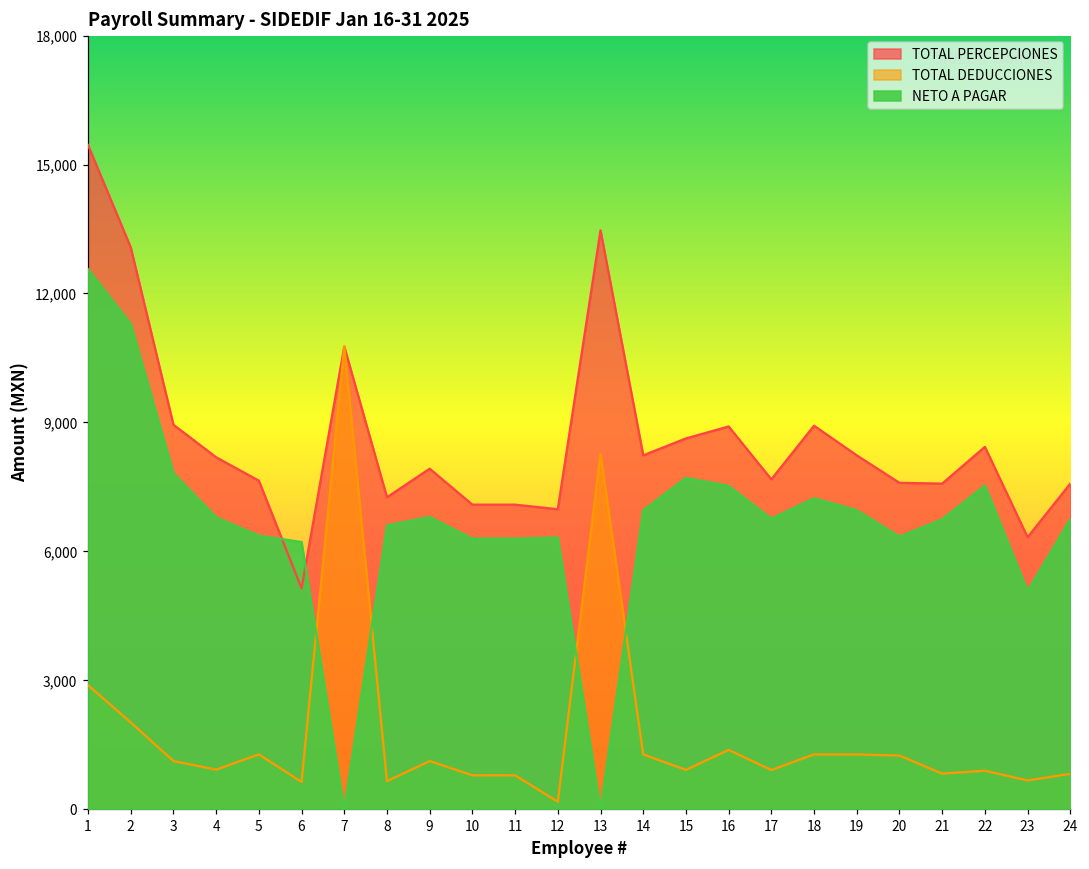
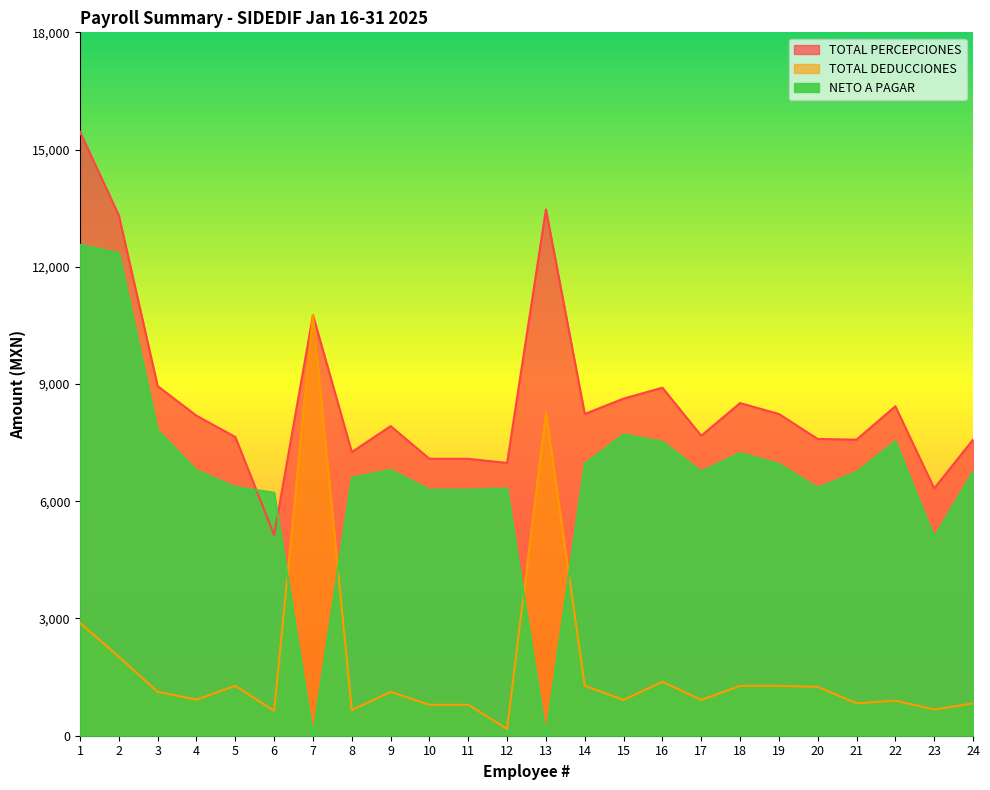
  {
    "TOTAL PERCEPCIONES": {
      "1": "15,500",
-     "2": "13,100",
+     "2": "13,300",
      "3": "8,900",
      "4": "8,200",
      "5": "7,600",
      "6": "5,100",
      "8": "7,300",
      "9": "7,900",
      "10": "7,100",
      "11": "7,100",
      "12": "7,000",
      "13": "13,500",
      "14": "8,200",
      "15": "8,600",
      "16": "8,900",
      "17": "7,700",
-     "18": "8,900",
+     "18": "8,500",
      "19": "8,200",
      "20": "7,600",
      "21": "7,600",
      "22": "8,400",
      "23": "6,300",
      "24": "7,600"
    },
    "TOTAL DEDUCCIONES": {
      "1": "2,900",
      "2": "2,000",
      "3": "1,100",
      "4": "900",
      "5": "1,300",
      "6": "600",
      "8": "700",
      "9": "1,100",
      "10": "800",
      "11": "800",
      "12": "200",
      "13": "8,300",
      "14": "1,300",
      "15": "900",
      "16": "1,400",
      "17": "900",
      "18": "1,300",
      "19": "1,300",
      "20": "1,300",
      "21": "800",
      "22": "900",
      "23": "700",
      "24": "800"
    },
    "NETO A PAGAR": {
      "1": "12,600",
-     "2": "11,300",
+     "2": "12,300",
      "3": "7,800",
      "4": "6,800",
      "5": "6,400",
      "6": "6,200",
      "7": "0",
      "8": "6,600",
      "9": "6,800",
      "10": "6,300",
      "11": "6,300",
      "12": "6,300",
      "13": "0",
      "14": "7,000",
      "15": "7,700",
      "16": "7,500",
      "17": "6,800",
      "18": "7,200",
      "19": "7,000",
      "20": "6,300",
      "21": "6,700",
      "22": "7,500",
      "23": "5,100",
      "24": "6,800"
    }
  }
